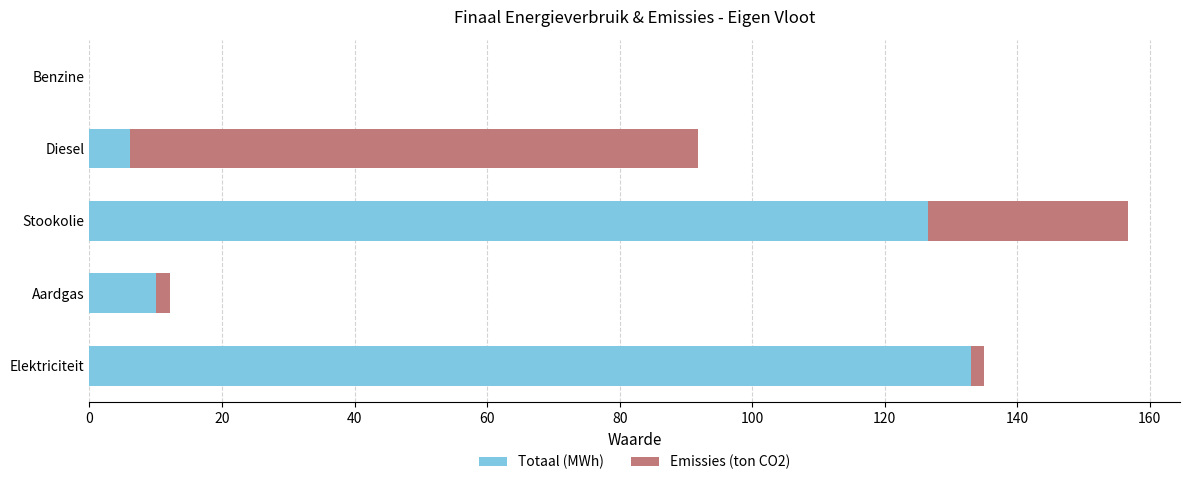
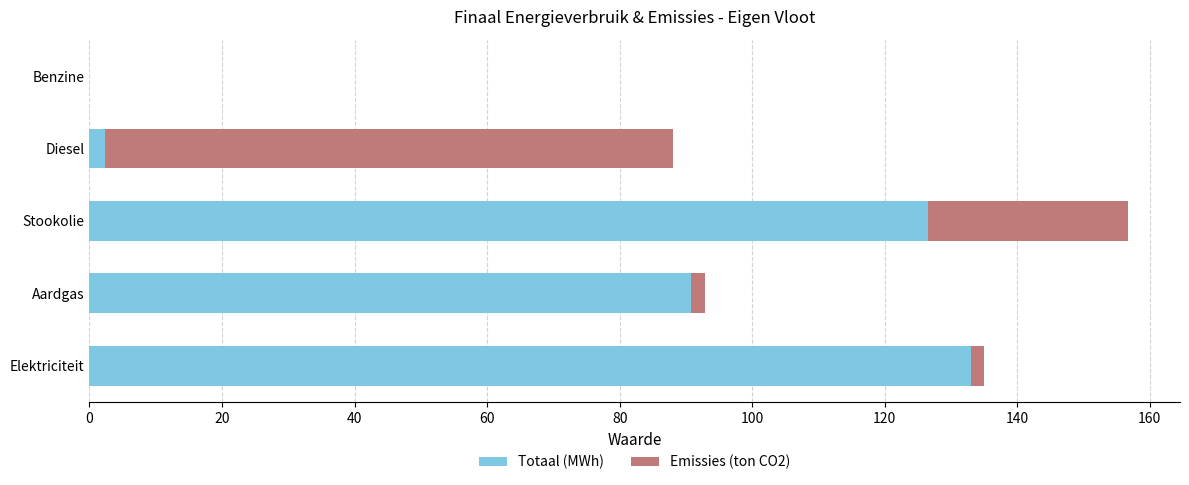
  {
    "Totaal (MWh)": {
      "Benzine": 0,
-     "Diesel": 6,
+     "Diesel": 2,
      "Stookolie": 127,
-     "Aardgas": 10,
+     "Aardgas": 91,
      "Elektriciteit": 133
    },
    "Emissies (ton CO2)": {
      "Benzine": 0,
      "Diesel": 86,
      "Stookolie": 30,
      "Aardgas": 2,
      "Elektriciteit": 2
    }
  }
